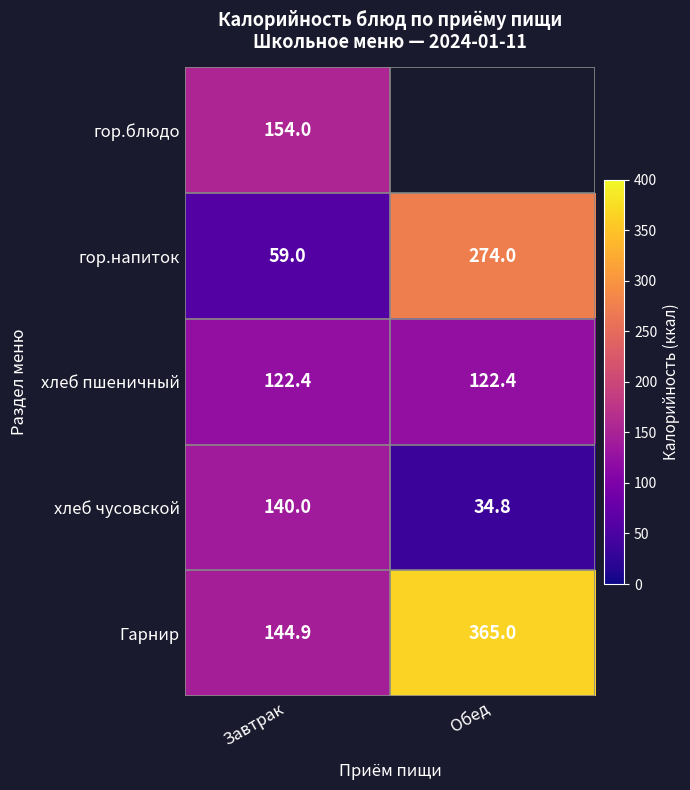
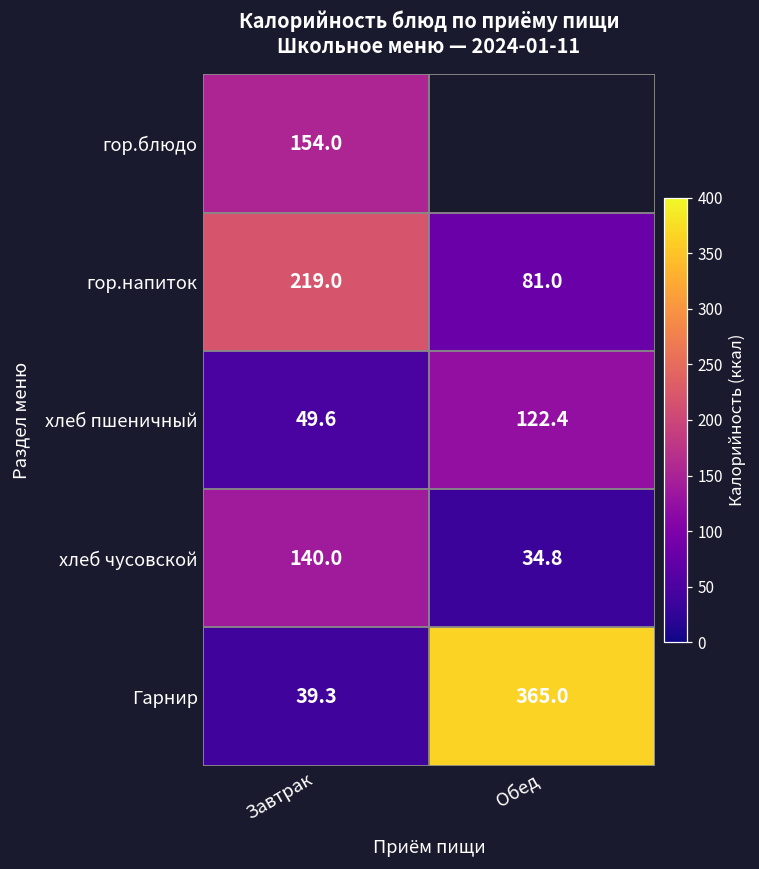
  {
    "гор.блюдо": {
      "Завтрак": 154.0
    },
    "гор.напиток": {
-     "Завтрак": 59.0,
-     "Обед": 274.0
+     "Завтрак": 219.0,
+     "Обед": 81.0
    },
    "хлеб пшеничный": {
-     "Завтрак": 122.4,
+     "Завтрак": 49.6,
      "Обед": 122.4
    },
    "хлеб чусовской": {
      "Завтрак": 140.0,
      "Обед": 34.8
    },
    "Гарнир": {
-     "Завтрак": 144.9,
+     "Завтрак": 39.3,
      "Обед": 365.0
    }
  }
